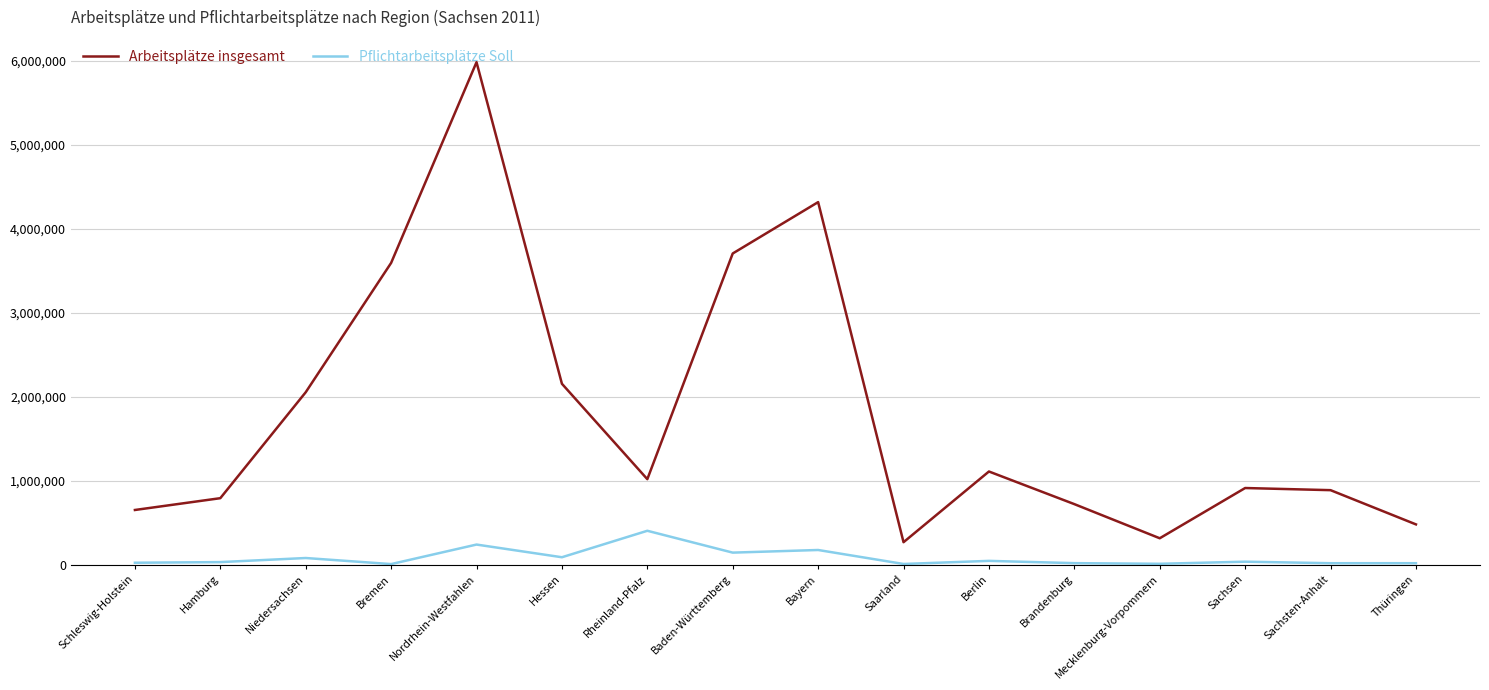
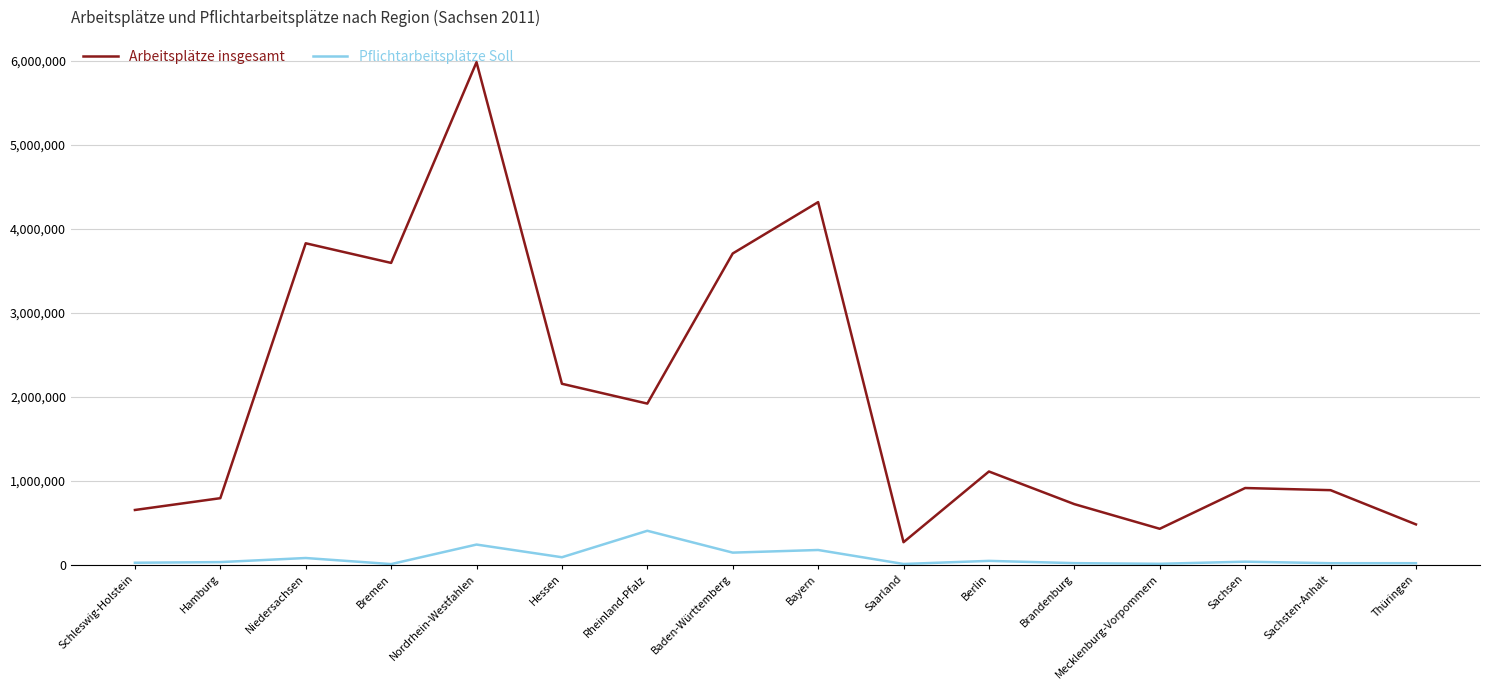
  {
    "Arbeitsplätze insgesamt": {
      "Schleswig-Holstein": "700,000",
      "Hamburg": "800,000",
-     "Niedersachsen": "2,100,000",
+     "Niedersachsen": "3,800,000",
      "Bremen": "3,600,000",
      "Nordrhein-Westfahlen": "6,000,000",
      "Hessen": "2,200,000",
-     "Rheinland-Pfalz": "1,000,000",
+     "Rheinland-Pfalz": "1,900,000",
      "Baden-Württemberg": "3,700,000",
      "Bayern": "4,300,000",
      "Saarland": "300,000",
      "Berlin": "1,100,000",
      "Brandenburg": "700,000",
-     "Mecklenburg-Vorpommern": "300,000",
+     "Mecklenburg-Vorpommern": "400,000",
      "Sachsen": "900,000",
      "Sachsten-Anhalt": "900,000",
      "Thüringen": "500,000"
    },
    "Pflichtarbeitsplätze Soll": {
      "Schleswig-Holstein": "0",
      "Hamburg": "0",
      "Niedersachsen": "100,000",
      "Bremen": "0",
      "Nordrhein-Westfahlen": "200,000",
      "Hessen": "100,000",
      "Rheinland-Pfalz": "400,000",
      "Baden-Württemberg": "100,000",
      "Bayern": "200,000",
      "Saarland": "0",
      "Berlin": "0",
      "Brandenburg": "0",
      "Mecklenburg-Vorpommern": "0",
      "Sachsen": "0",
      "Sachsten-Anhalt": "0",
      "Thüringen": "0"
    }
  }
